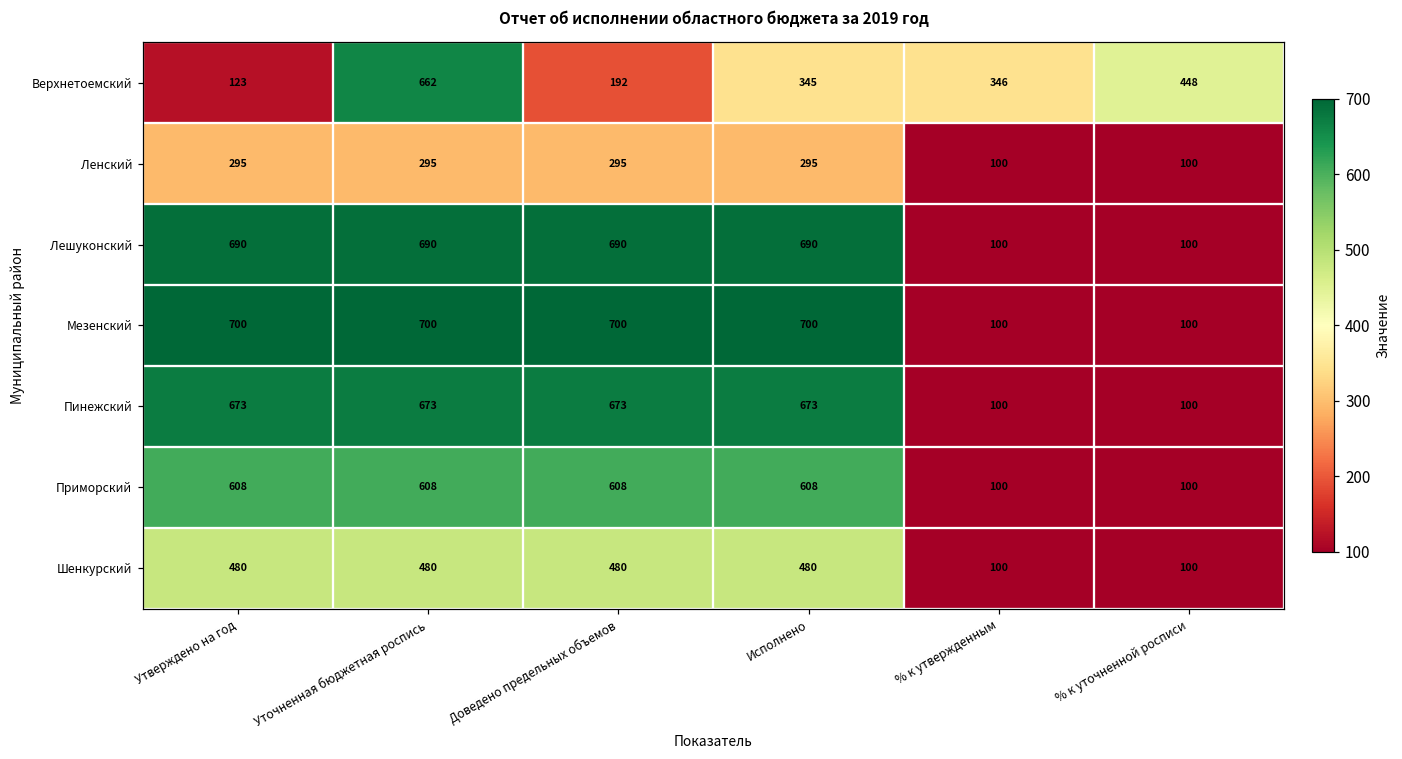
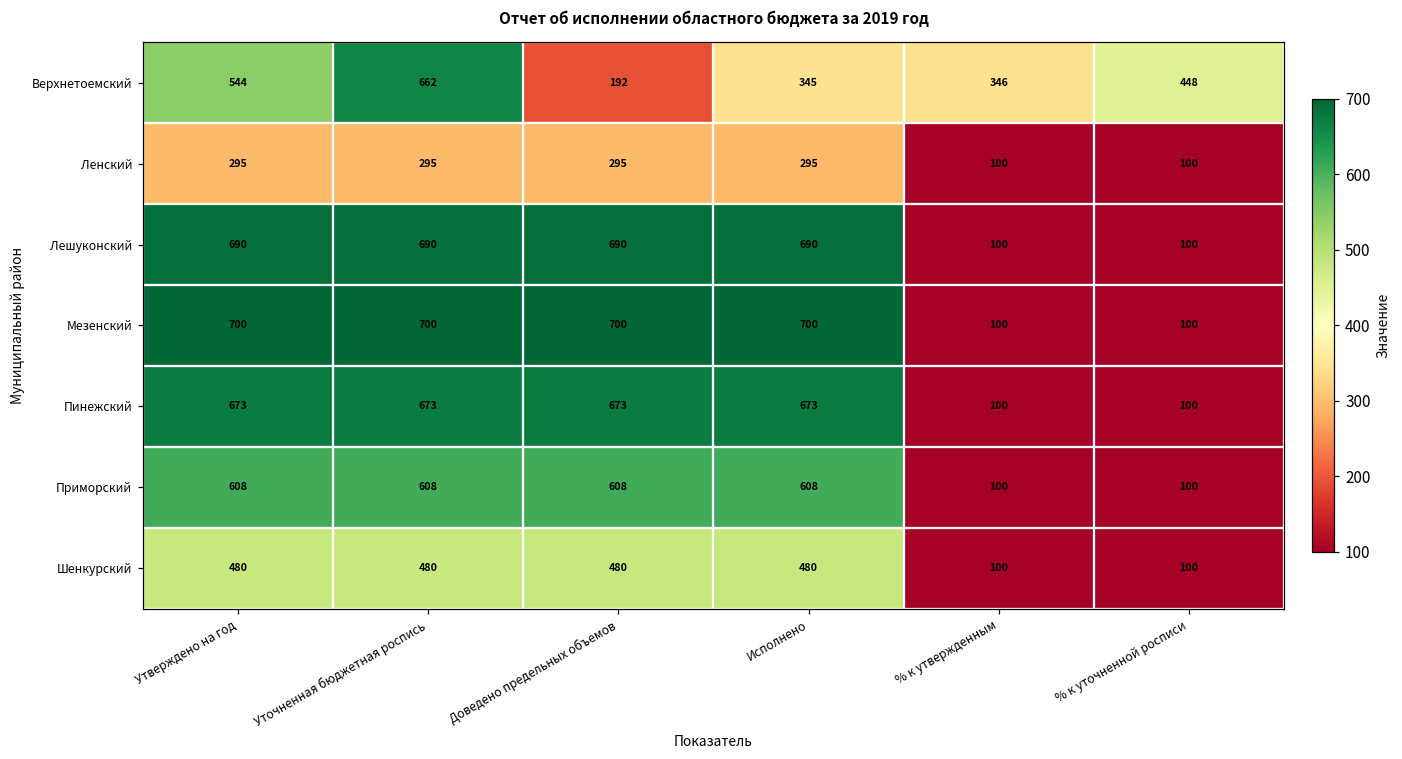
  {
    "Верхнетоемский": {
-     "Утверждено на год": 123,
+     "Утверждено на год": 544,
      "Уточненная бюджетная роспись": 662,
      "Доведено предельных объемов": 192,
      "Исполнено": 345,
      "% к утвержденным": 346,
      "% к уточненной росписи": 448
    },
    "Ленский": {
      "Утверждено на год": 295,
      "Уточненная бюджетная роспись": 295,
      "Доведено предельных объемов": 295,
      "Исполнено": 295,
      "% к утвержденным": 100,
      "% к уточненной росписи": 100
    },
    "Лешуконский": {
      "Утверждено на год": 690,
      "Уточненная бюджетная роспись": 690,
      "Доведено предельных объемов": 690,
      "Исполнено": 690,
      "% к утвержденным": 100,
      "% к уточненной росписи": 100
    },
    "Мезенский": {
      "Утверждено на год": 700,
      "Уточненная бюджетная роспись": 700,
      "Доведено предельных объемов": 700,
      "Исполнено": 700,
      "% к утвержденным": 100,
      "% к уточненной росписи": 100
    },
    "Пинежский": {
      "Утверждено на год": 673,
      "Уточненная бюджетная роспись": 673,
      "Доведено предельных объемов": 673,
      "Исполнено": 673,
      "% к утвержденным": 100,
      "% к уточненной росписи": 100
    },
    "Приморский": {
      "Утверждено на год": 608,
      "Уточненная бюджетная роспись": 608,
      "Доведено предельных объемов": 608,
      "Исполнено": 608,
      "% к утвержденным": 100,
      "% к уточненной росписи": 100
    },
    "Шенкурский": {
      "Утверждено на год": 480,
      "Уточненная бюджетная роспись": 480,
      "Доведено предельных объемов": 480,
      "Исполнено": 480,
      "% к утвержденным": 100,
      "% к уточненной росписи": 100
    }
  }
